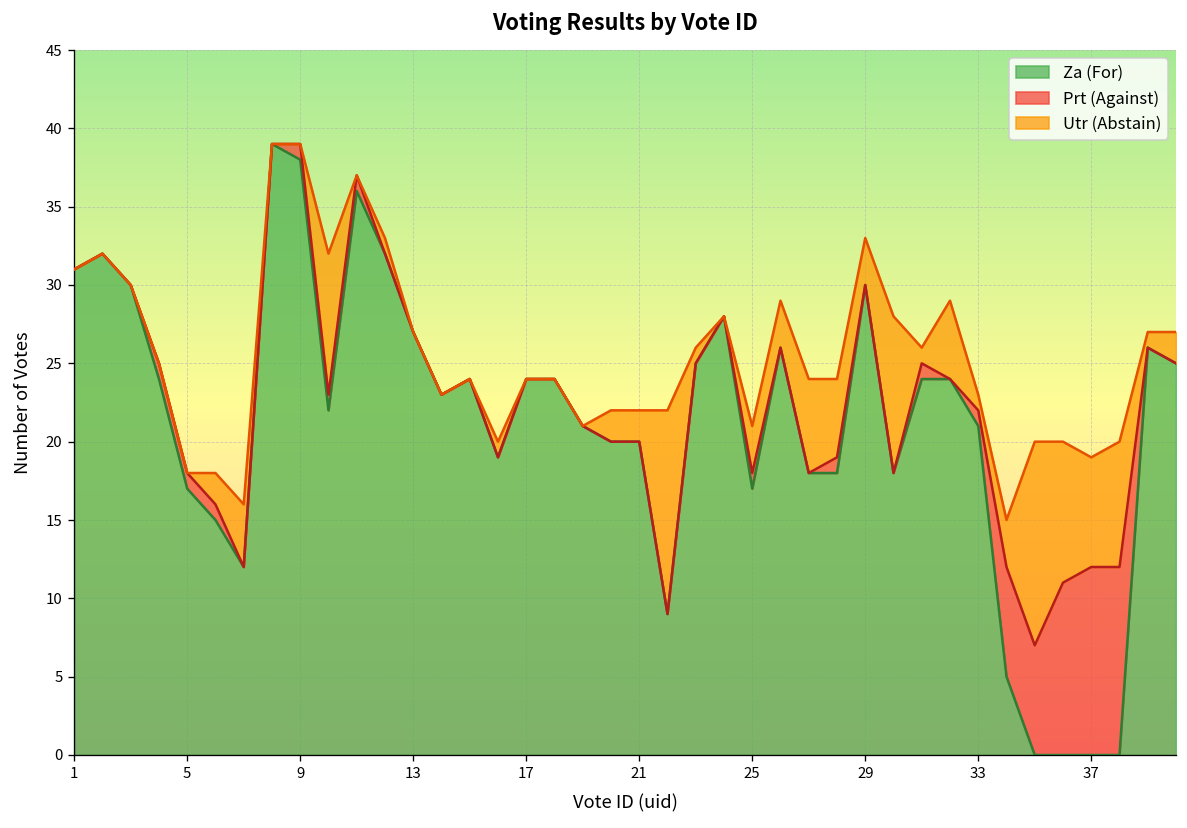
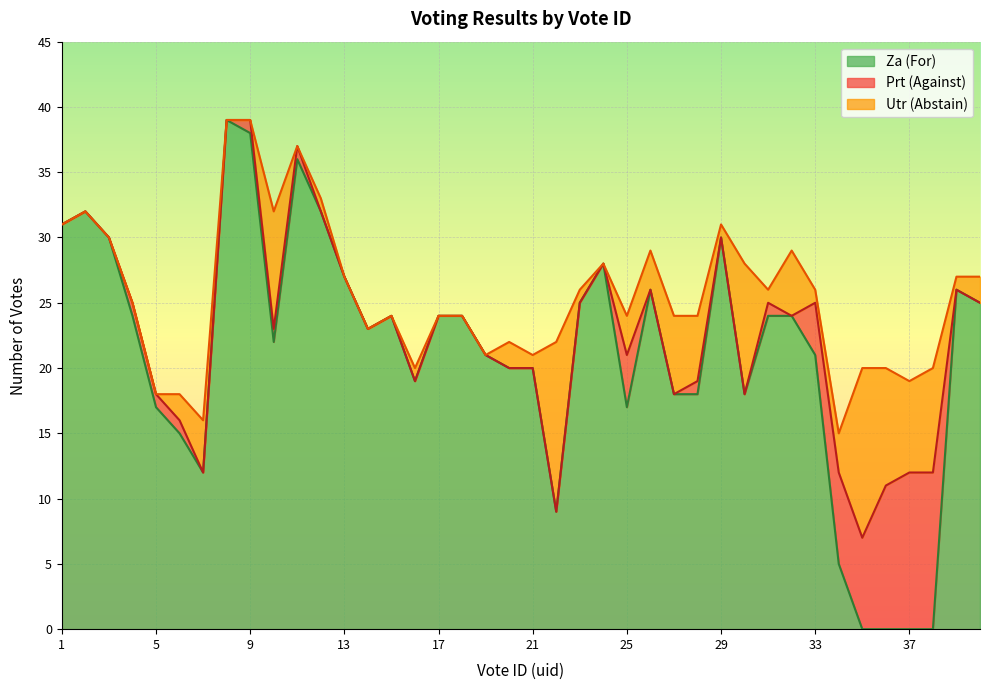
  {
    "Za (For)": {
      "5": 17,
      "9": 38,
      "25": 17,
      "33": 21,
      "37": 0
    },
    "Prt (Against)": {
-     "25": 1,
-     "33": 1,
+     "25": 4,
+     "33": 4,
      "37": 12
    },
    "Utr (Abstain)": {
-     "21": 2,
-     "29": 3,
+     "21": 1,
+     "29": 1,
      "37": 19
    }
  }
